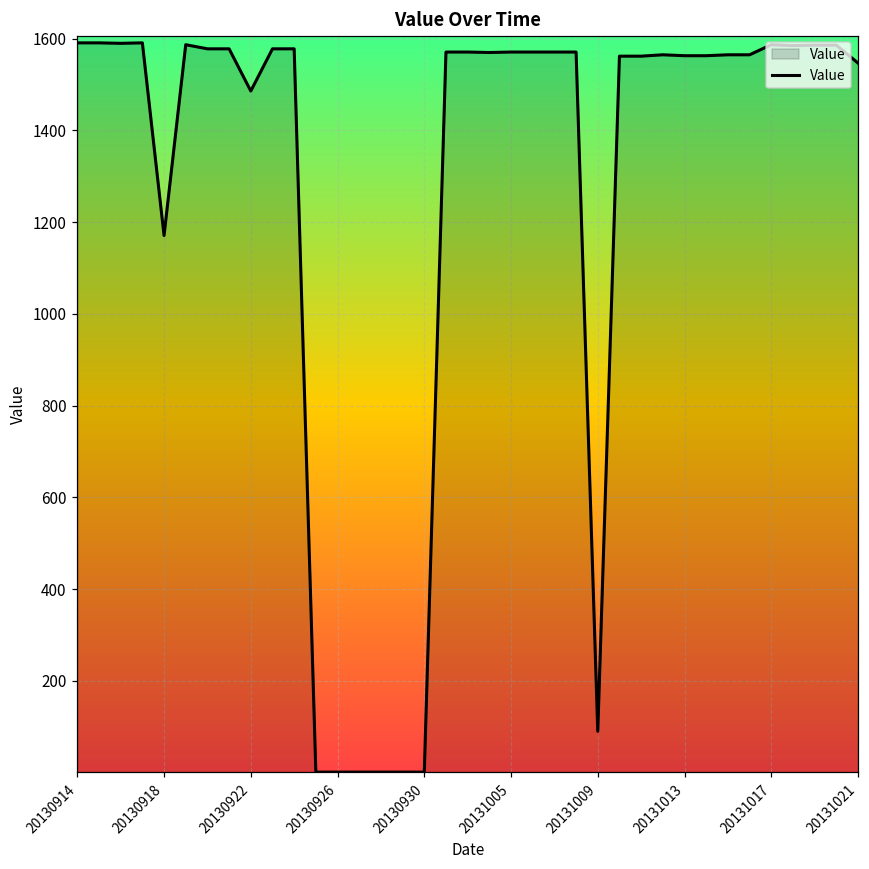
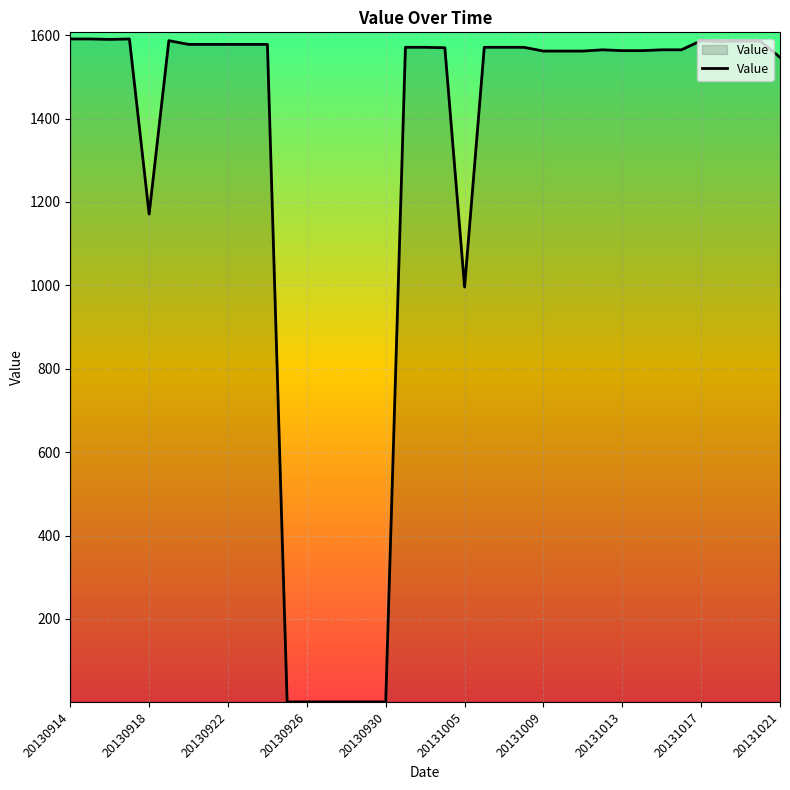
  {
    "20130914": 1590,
    "20130918": 1170,
-   "20130922": 1490,
+   "20130922": 1580,
    "20130926": 0,
    "20130930": 0,
-   "20131005": 1570,
-   "20131009": 90,
+   "20131005": 1000,
+   "20131009": 1560,
    "20131013": 1560,
    "20131021": 1550
  }
